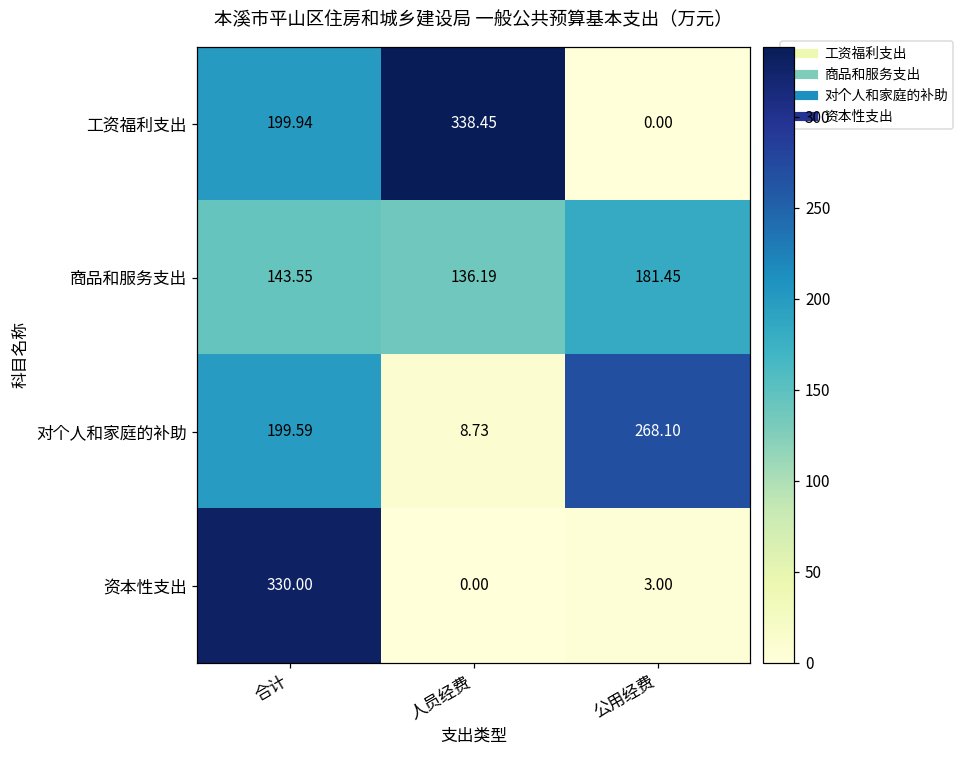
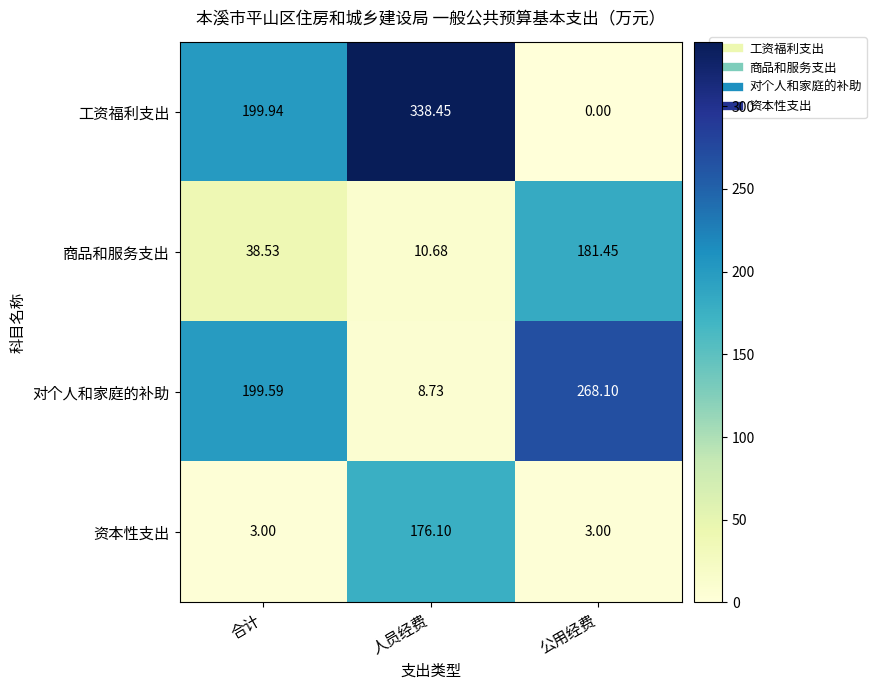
  {
    "工资福利支出": {
      "合计": 199.94,
      "人员经费": 338.45,
      "公用经费": 0.00
    },
    "商品和服务支出": {
-     "合计": 143.55,
-     "人员经费": 136.19,
+     "合计": 38.53,
+     "人员经费": 10.68,
      "公用经费": 181.45
    },
    "对个人和家庭的补助": {
      "合计": 199.59,
      "人员经费": 8.73,
      "公用经费": 268.10
    },
    "资本性支出": {
-     "合计": 330.00,
-     "人员经费": 0.00,
+     "合计": 3.00,
+     "人员经费": 176.10,
      "公用经费": 3.00
    }
  }
